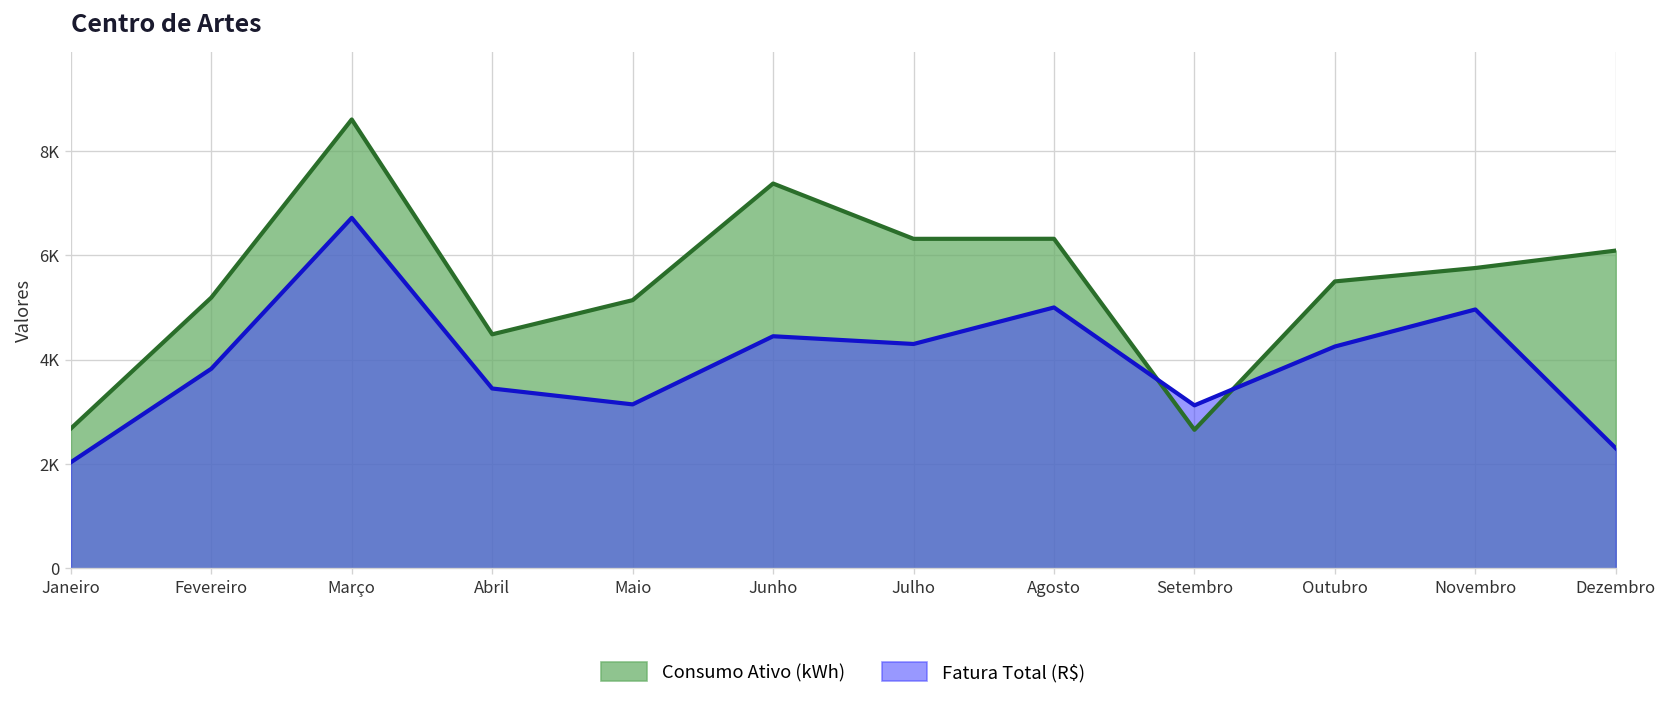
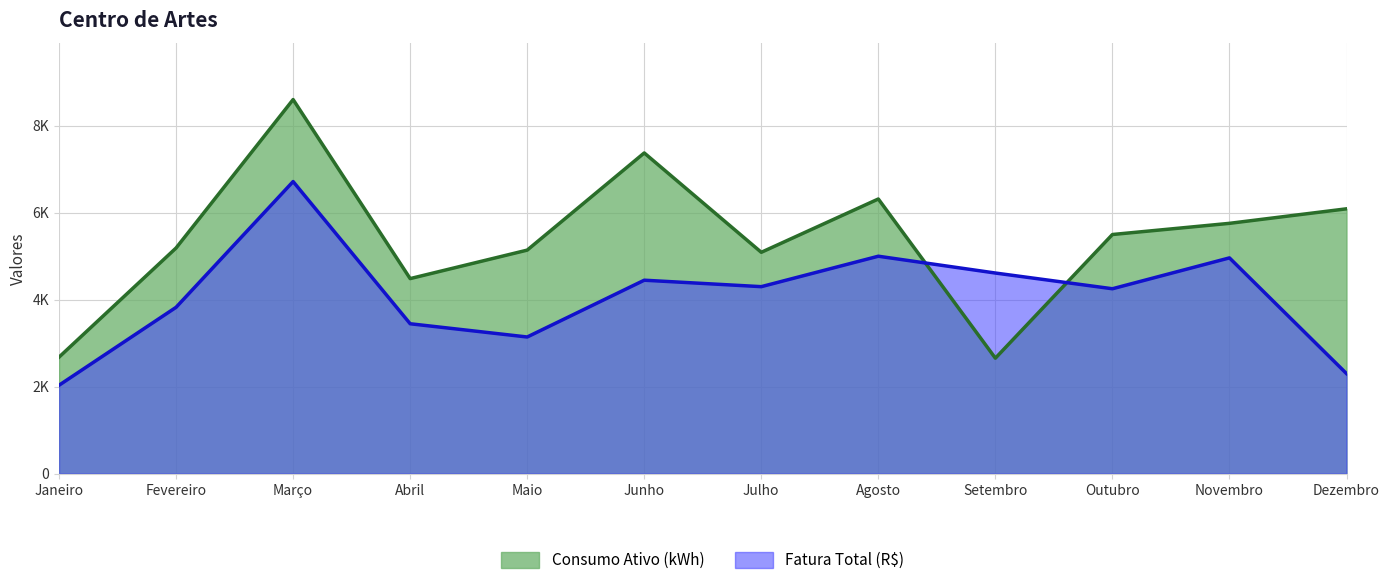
  {
    "Consumo Ativo (kWh)": {
      "Janeiro": 2700,
      "Fevereiro": 5200,
      "Março": 8600,
      "Abril": 4500,
      "Maio": 5100,
      "Junho": 7400,
-     "Julho": 6300,
+     "Julho": 5100,
      "Agosto": 6300,
      "Setembro": 2700,
      "Outubro": 5500,
      "Novembro": 5800,
      "Dezembro": 6100
    },
    "Fatura Total (R$)": {
      "Janeiro": 2000,
      "Fevereiro": 3800,
      "Março": 6700,
      "Abril": 3400,
      "Maio": 3100,
      "Junho": 4400,
      "Julho": 4300,
      "Agosto": 5000,
-     "Setembro": 3100,
+     "Setembro": 4600,
      "Outubro": 4300,
      "Novembro": 5000,
      "Dezembro": 2300
    }
  }
